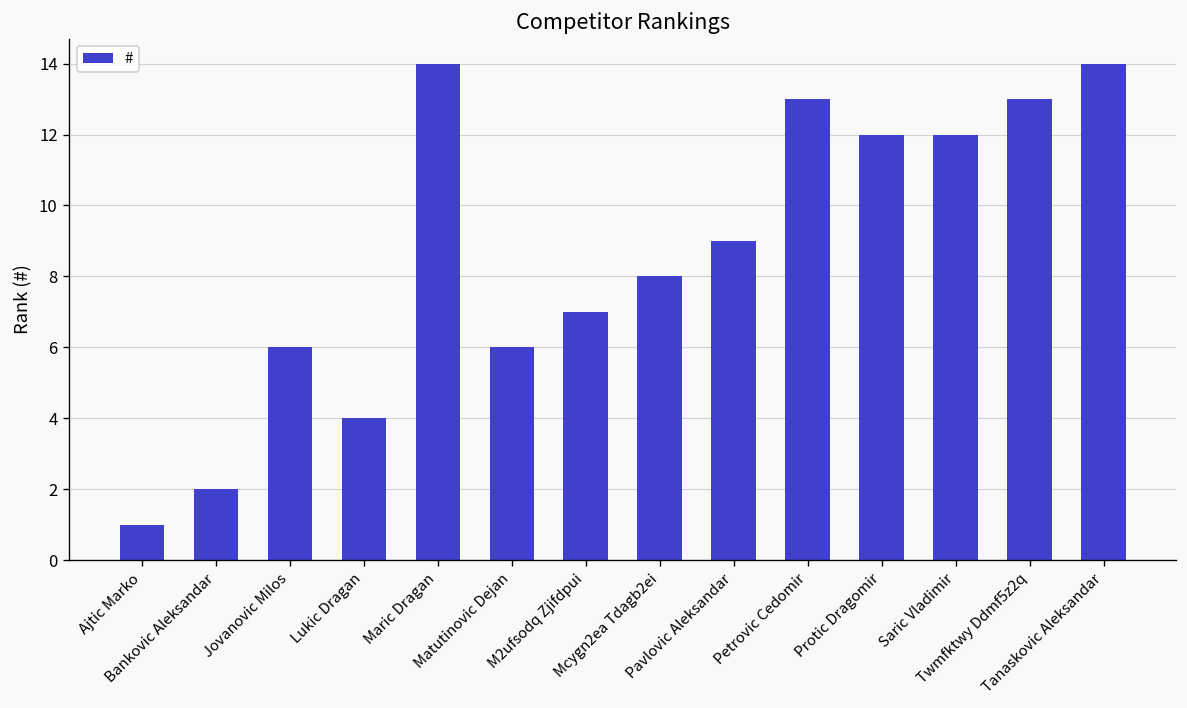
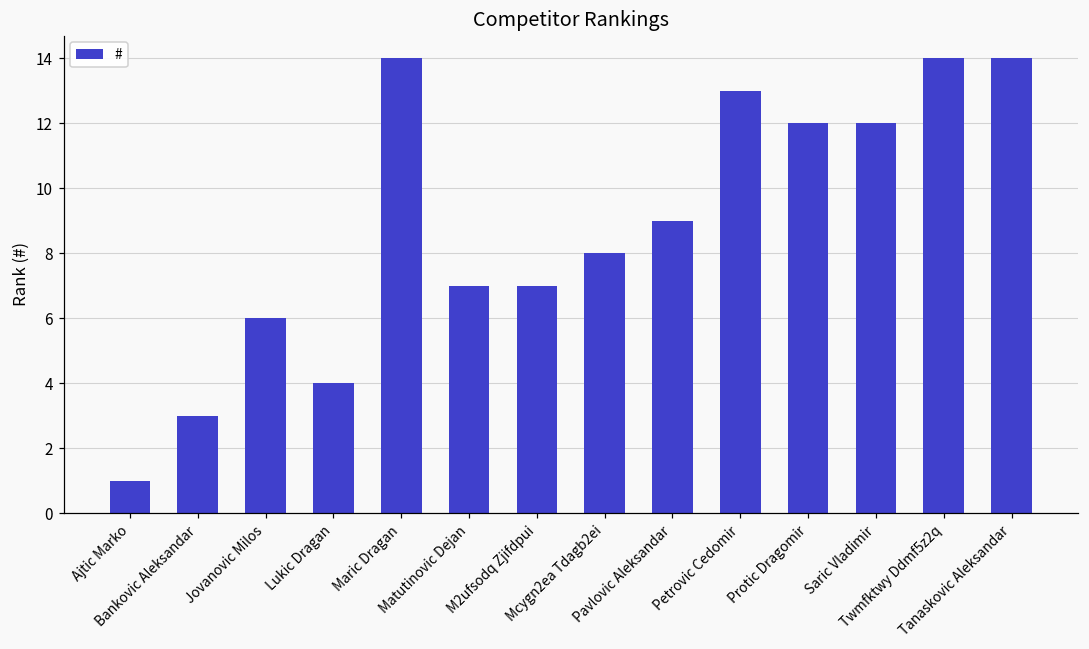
  {
    "Ajtic Marko": 1,
-   "Bankovic Aleksandar": 2,
+   "Bankovic Aleksandar": 3,
    "Jovanovic Milos": 6,
    "Lukic Dragan": 4,
    "Maric Dragan": 14,
-   "Matutinovic Dejan": 6,
+   "Matutinovic Dejan": 7,
    "M2ufsodq Zjifdpui": 7,
    "Mcygn2ea Tdagb2ei": 8,
    "Pavlovic Aleksandar": 9,
    "Petrovic Cedomir": 13,
    "Protic Dragomir": 12,
    "Saric Vladimir": 12,
-   "Twmfktwy Ddmf5z2q": 13,
+   "Twmfktwy Ddmf5z2q": 14,
    "Tanaskovic Aleksandar": 14
  }
